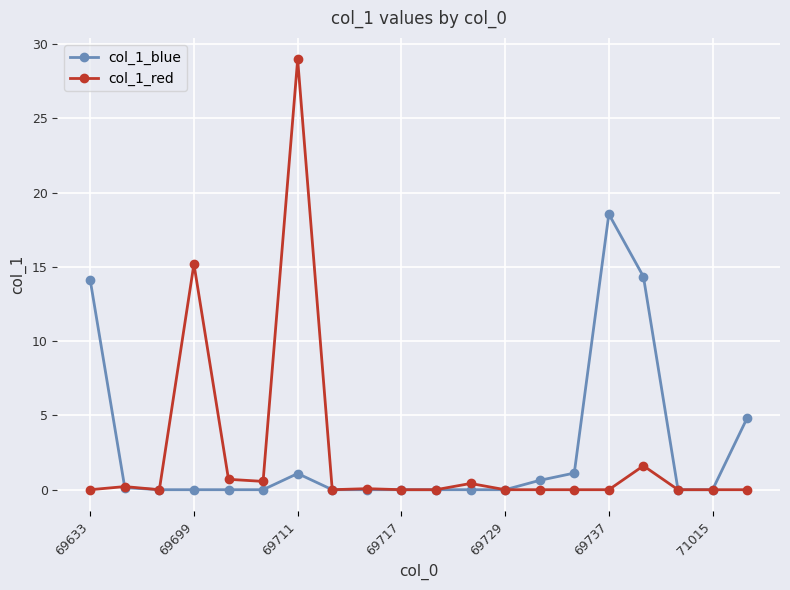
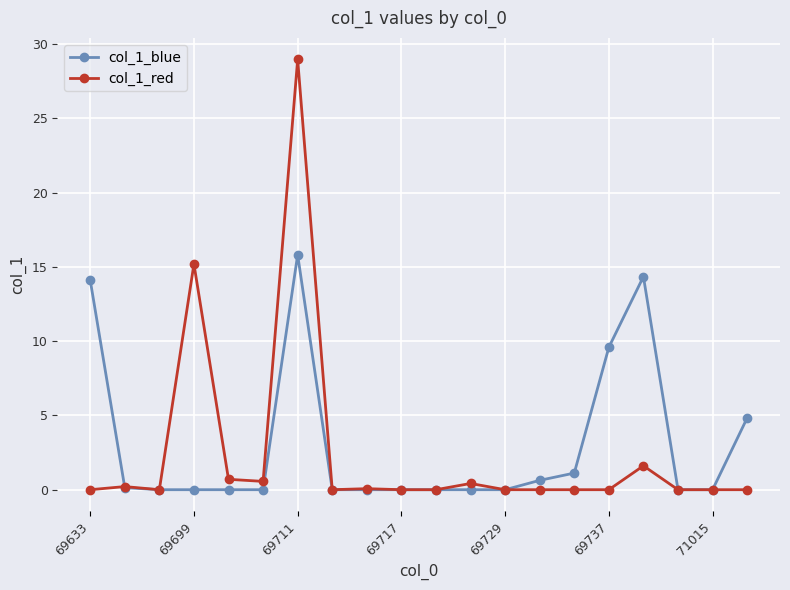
  {
    "col_1_blue": {
      "69633": 14.1,
      "69699": 0.0,
-     "69711": 1.1,
-     "69737": 18.6
+     "69711": 15.8,
+     "69737": 9.6
    },
    "col_1_red": {
      "69633": 0.0,
      "69699": 15.2,
      "69711": 29.0,
      "69737": 0.0
    }
  }
